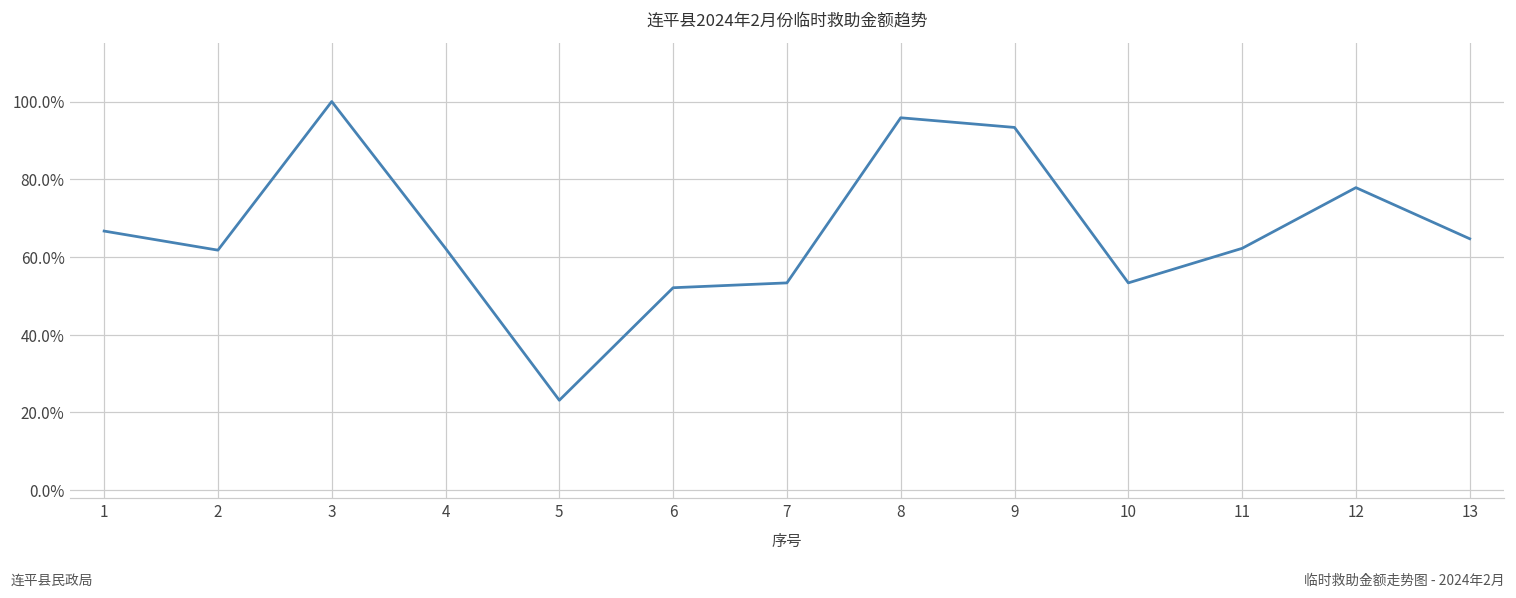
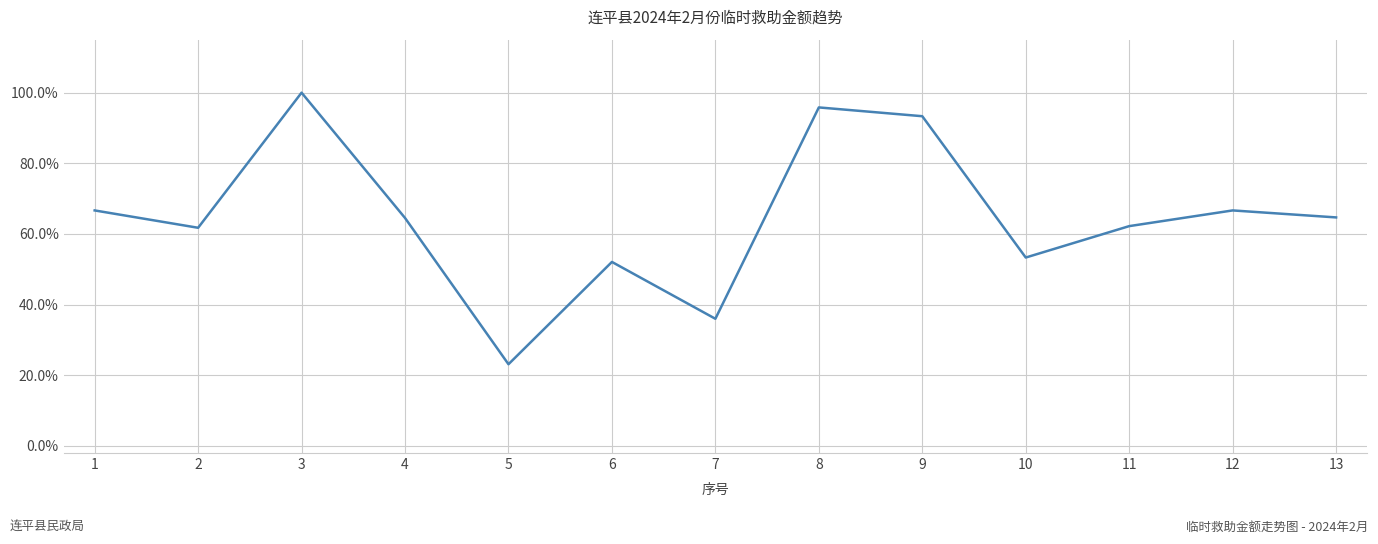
  {
    "1": "67%",
    "2": "62%",
    "3": "100%",
-   "4": "62%",
+   "4": "65%",
    "5": "23%",
    "6": "52%",
-   "7": "53%",
+   "7": "36%",
    "8": "96%",
    "9": "93%",
    "10": "53%",
    "11": "62%",
-   "12": "78%",
+   "12": "67%",
    "13": "65%"
  }
